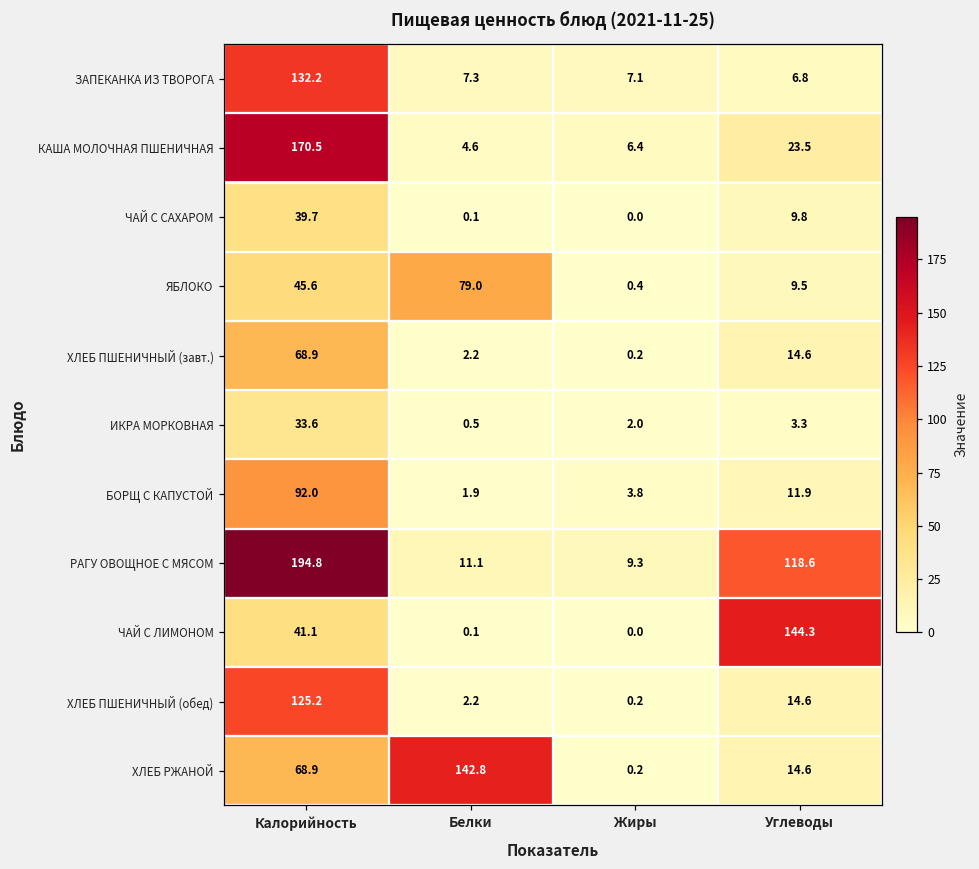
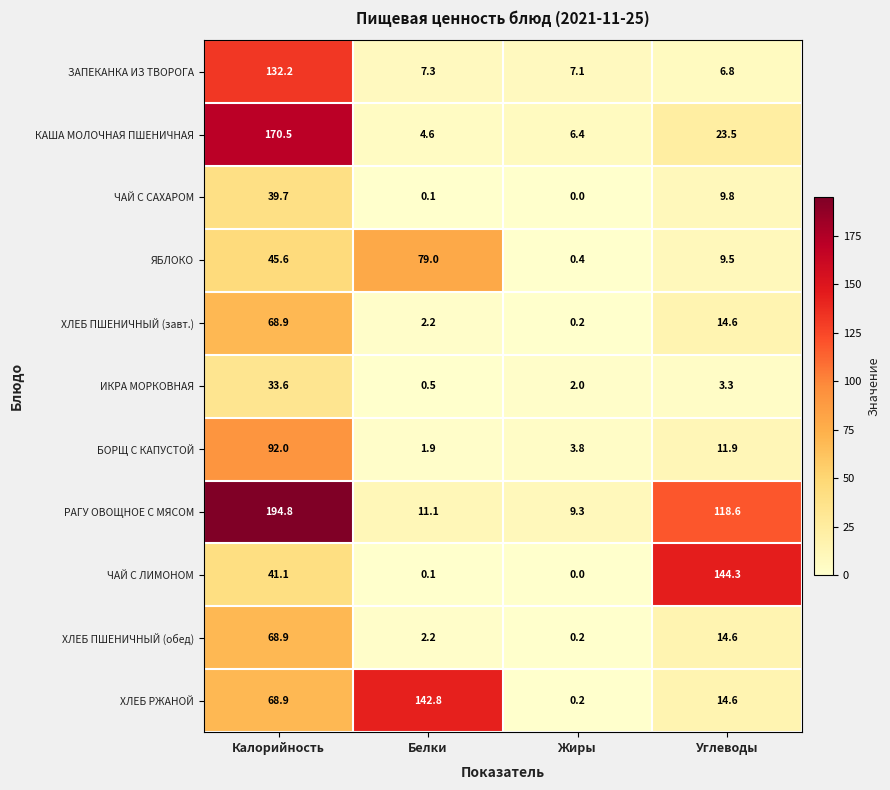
  {
    "ЗАПЕКАНКА ИЗ ТВОРОГА": {
      "Калорийность": 132.2,
      "Белки": 7.3,
      "Жиры": 7.1,
      "Углеводы": 6.8
    },
    "КАША МОЛОЧНАЯ ПШЕНИЧНАЯ": {
      "Калорийность": 170.5,
      "Белки": 4.6,
      "Жиры": 6.4,
      "Углеводы": 23.5
    },
    "ЧАЙ С САХАРОМ": {
      "Калорийность": 39.7,
      "Белки": 0.1,
      "Жиры": 0.0,
      "Углеводы": 9.8
    },
    "ЯБЛОКО": {
      "Калорийность": 45.6,
      "Белки": 79.0,
      "Жиры": 0.4,
      "Углеводы": 9.5
    },
    "ХЛЕБ ПШЕНИЧНЫЙ (завт.)": {
      "Калорийность": 68.9,
      "Белки": 2.2,
      "Жиры": 0.2,
      "Углеводы": 14.6
    },
    "ИКРА МОРКОВНАЯ": {
      "Калорийность": 33.6,
      "Белки": 0.5,
      "Жиры": 2.0,
      "Углеводы": 3.3
    },
    "БОРЩ С КАПУСТОЙ": {
      "Калорийность": 92.0,
      "Белки": 1.9,
      "Жиры": 3.8,
      "Углеводы": 11.9
    },
    "РАГУ ОВОЩНОЕ С МЯСОМ": {
      "Калорийность": 194.8,
      "Белки": 11.1,
      "Жиры": 9.3,
      "Углеводы": 118.6
    },
    "ЧАЙ С ЛИМОНОМ": {
      "Калорийность": 41.1,
      "Белки": 0.1,
      "Жиры": 0.0,
      "Углеводы": 144.3
    },
    "ХЛЕБ ПШЕНИЧНЫЙ (обед)": {
-     "Калорийность": 125.2,
+     "Калорийность": 68.9,
      "Белки": 2.2,
      "Жиры": 0.2,
      "Углеводы": 14.6
    },
    "ХЛЕБ РЖАНОЙ": {
      "Калорийность": 68.9,
      "Белки": 142.8,
      "Жиры": 0.2,
      "Углеводы": 14.6
    }
  }
